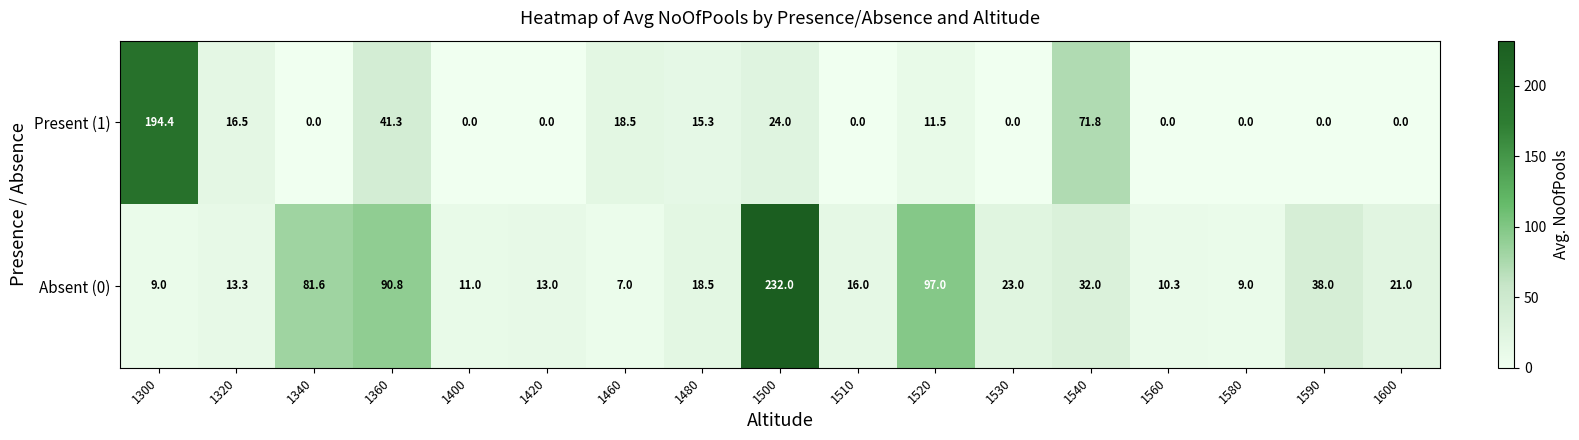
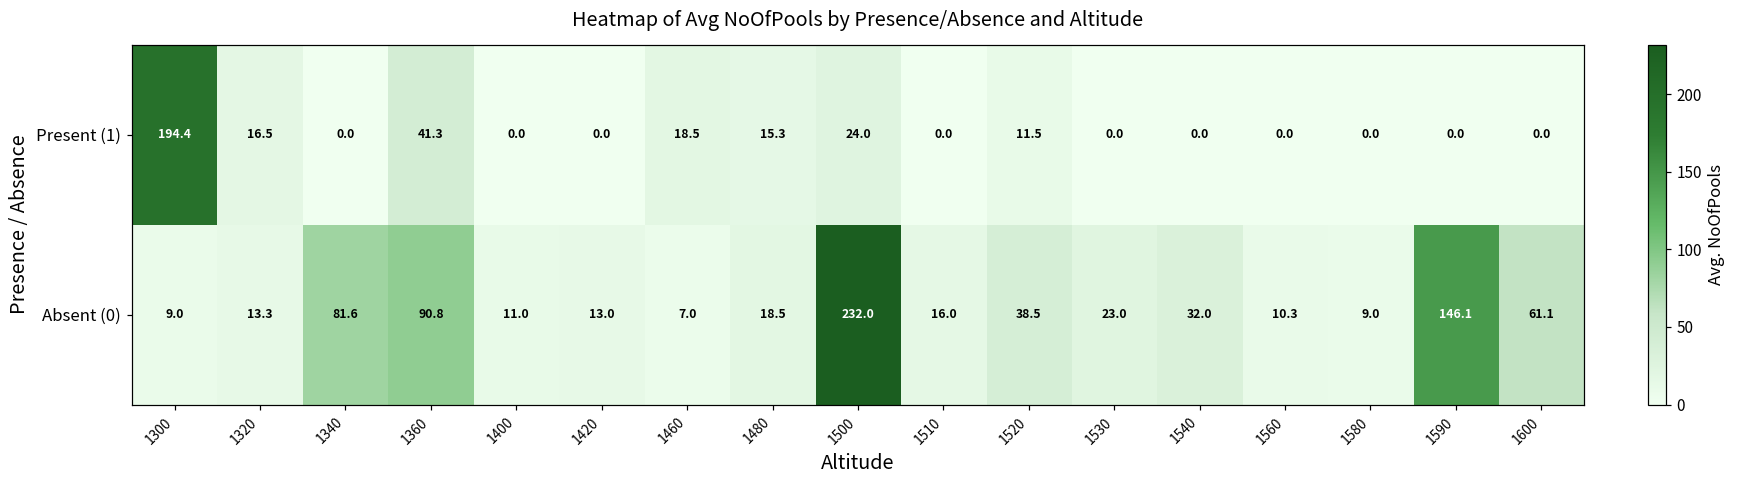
  {
    "Present (1)": {
      "1300": 194.4,
      "1320": 16.5,
      "1340": 0.0,
      "1360": 41.3,
      "1400": 0.0,
      "1420": 0.0,
      "1460": 18.5,
      "1480": 15.3,
      "1500": 24.0,
      "1510": 0.0,
      "1520": 11.5,
      "1530": 0.0,
-     "1540": 71.8,
+     "1540": 0.0,
      "1560": 0.0,
      "1580": 0.0,
      "1590": 0.0,
      "1600": 0.0
    },
    "Absent (0)": {
      "1300": 9.0,
      "1320": 13.3,
      "1340": 81.6,
      "1360": 90.8,
      "1400": 11.0,
      "1420": 13.0,
      "1460": 7.0,
      "1480": 18.5,
      "1500": 232.0,
      "1510": 16.0,
-     "1520": 97.0,
+     "1520": 38.5,
      "1530": 23.0,
      "1540": 32.0,
      "1560": 10.3,
      "1580": 9.0,
-     "1590": 38.0,
-     "1600": 21.0
+     "1590": 146.1,
+     "1600": 61.1
    }
  }
